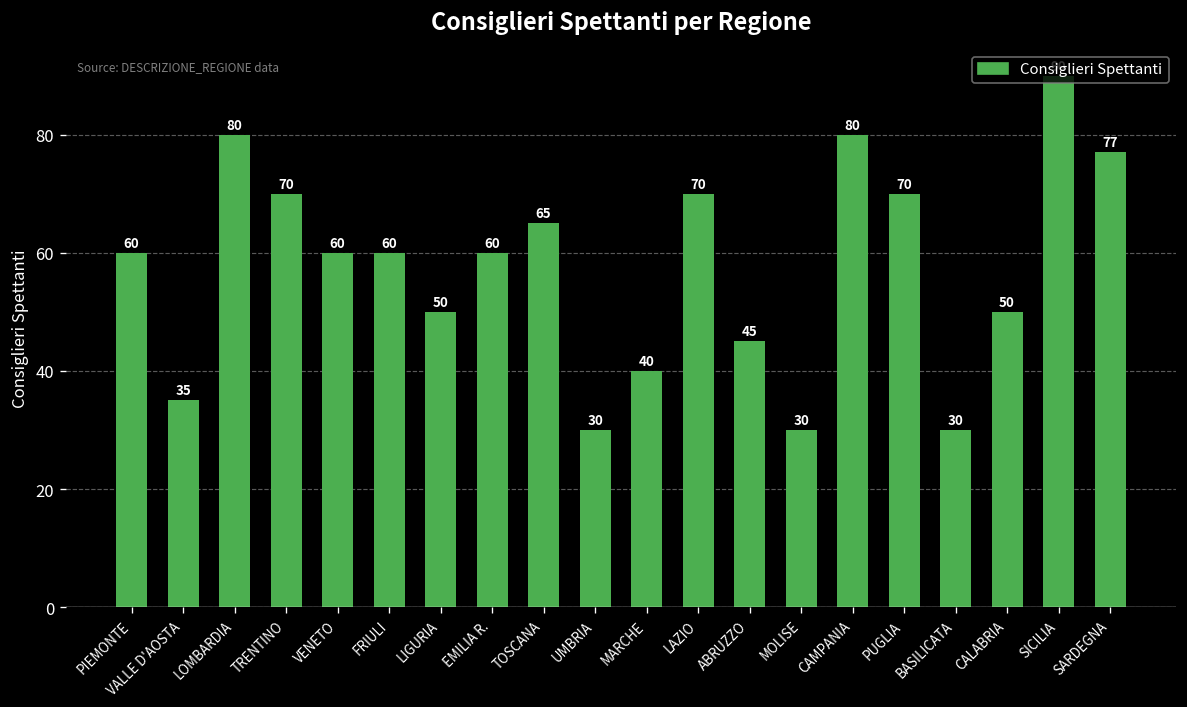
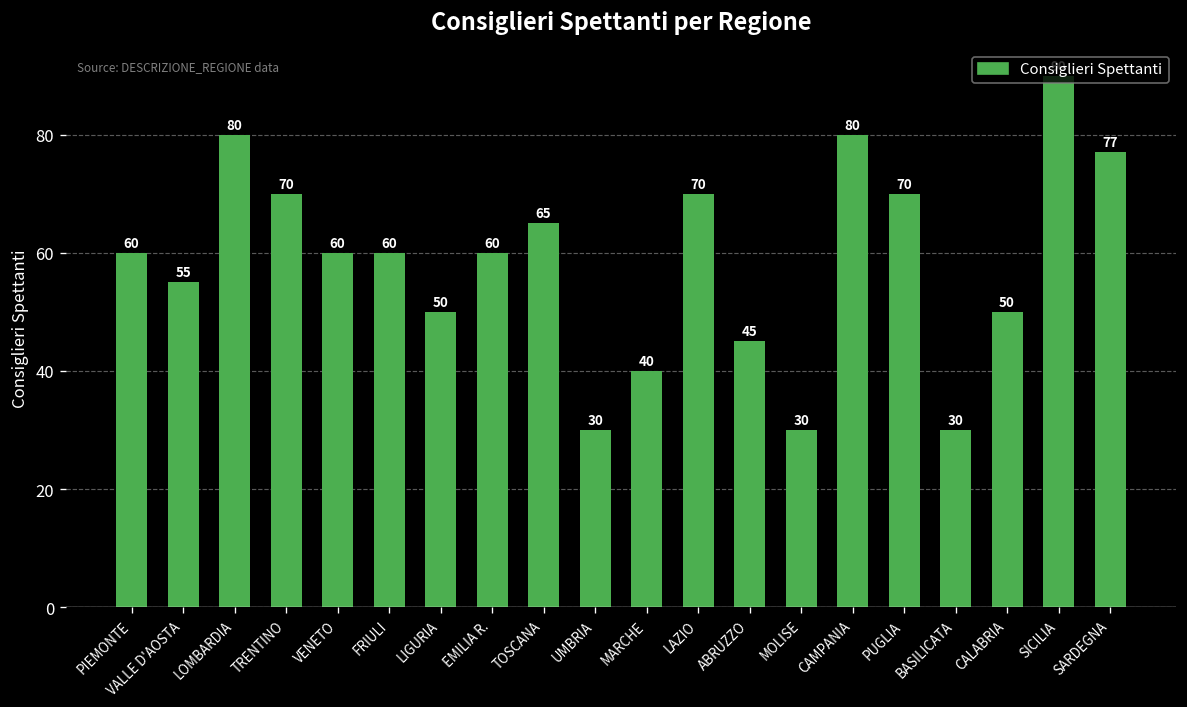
  {
    "PIEMONTE": 60,
-   "VALLE D'AOSTA": 35,
+   "VALLE D'AOSTA": 55,
    "LOMBARDIA": 80,
    "TRENTINO": 70,
    "VENETO": 60,
    "FRIULI": 60,
    "LIGURIA": 50,
    "EMILIA R.": 60,
    "TOSCANA": 65,
    "UMBRIA": 30,
    "MARCHE": 40,
    "LAZIO": 70,
    "ABRUZZO": 45,
    "MOLISE": 30,
    "CAMPANIA": 80,
    "PUGLIA": 70,
    "BASILICATA": 30,
    "CALABRIA": 50,
    "SARDEGNA": 77
  }
